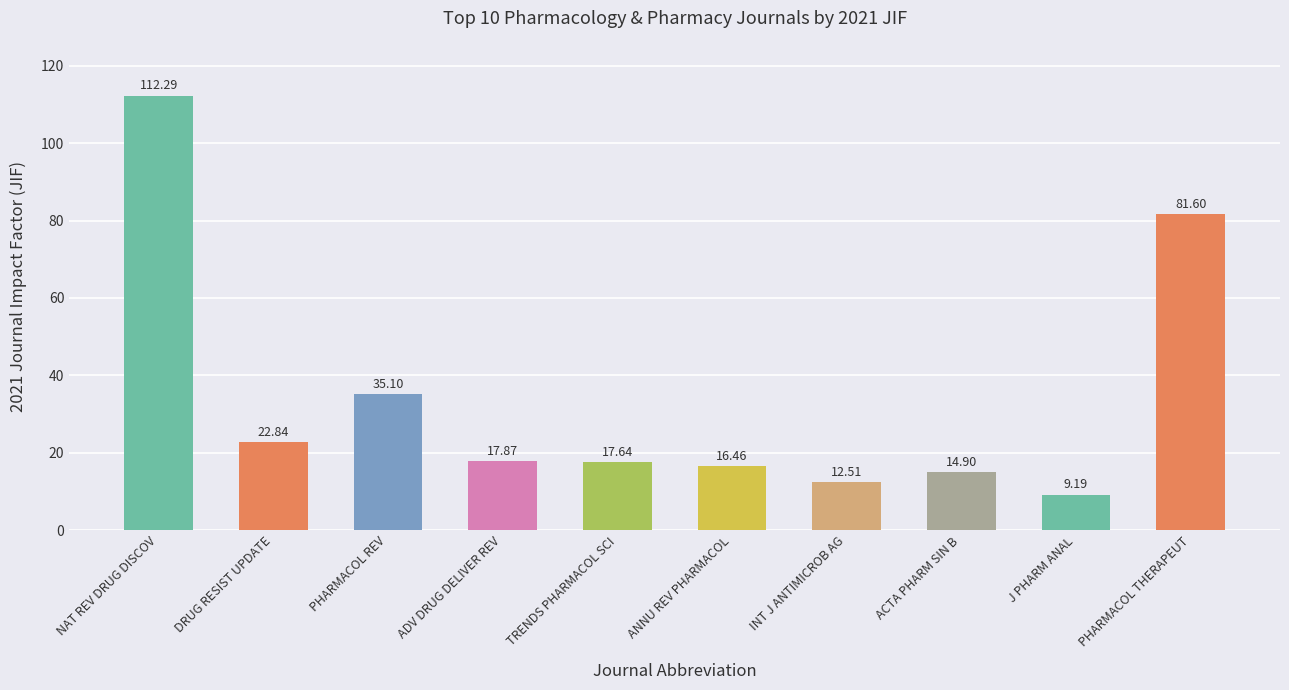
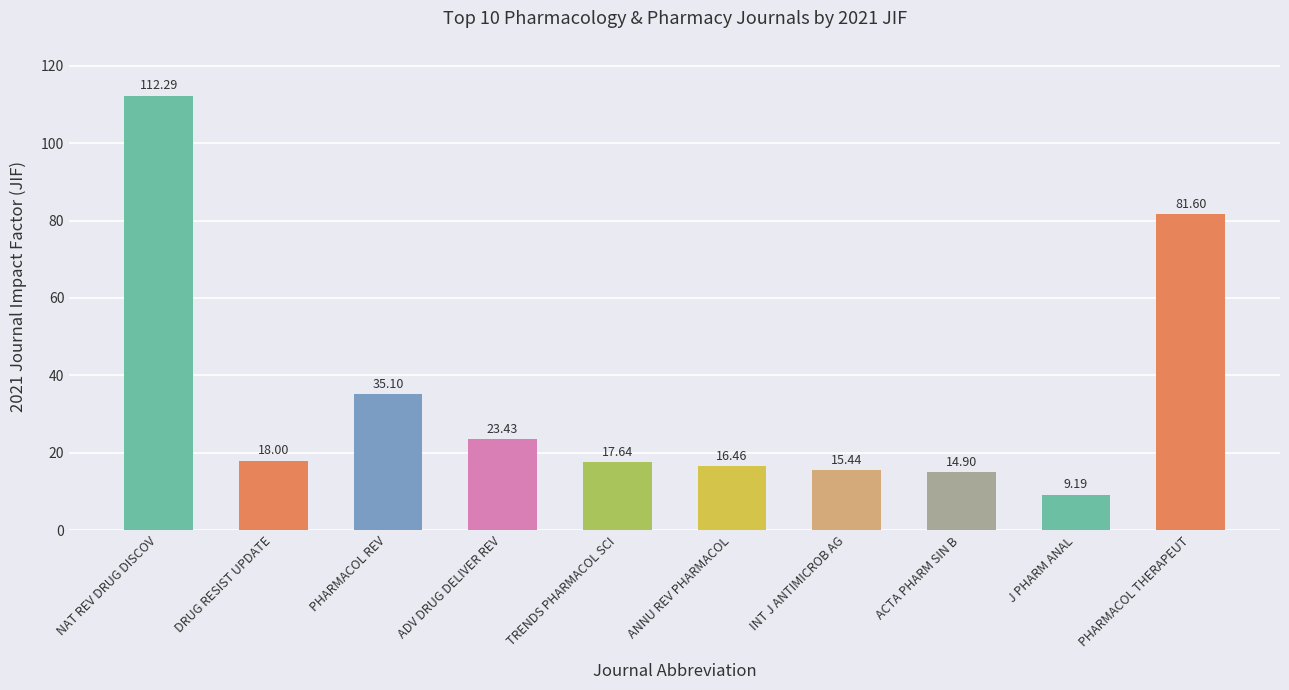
  {
    "NAT REV DRUG DISCOV": 112.29,
-   "DRUG RESIST UPDATE": 22.84,
+   "DRUG RESIST UPDATE": 18.00,
    "PHARMACOL REV": 35.10,
-   "ADV DRUG DELIVER REV": 17.87,
+   "ADV DRUG DELIVER REV": 23.43,
    "TRENDS PHARMACOL SCI": 17.64,
    "ANNU REV PHARMACOL": 16.46,
-   "INT J ANTIMICROB AG": 12.51,
+   "INT J ANTIMICROB AG": 15.44,
    "ACTA PHARM SIN B": 14.90,
    "J PHARM ANAL": 9.19,
    "PHARMACOL THERAPEUT": 81.60
  }
